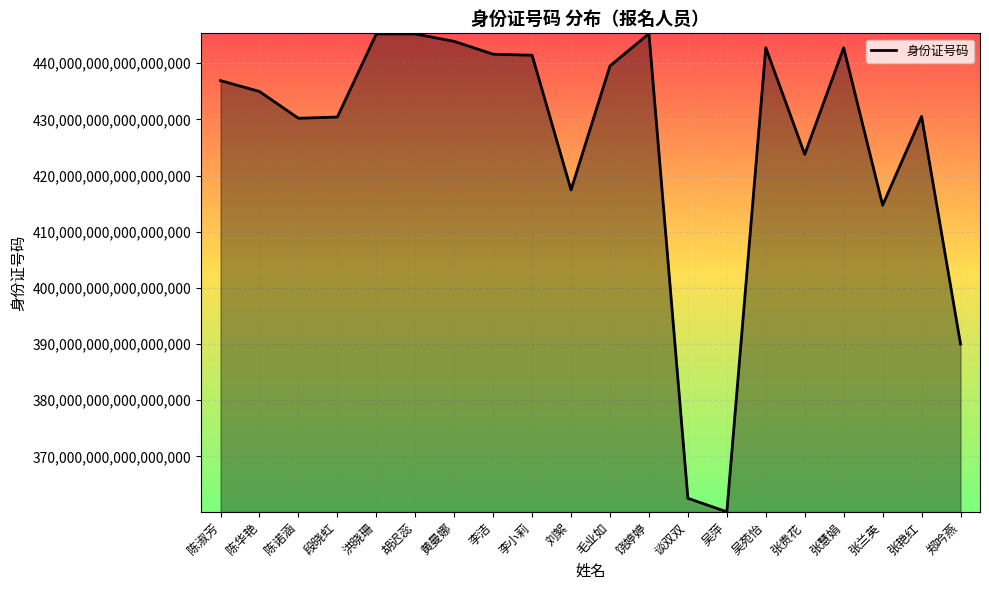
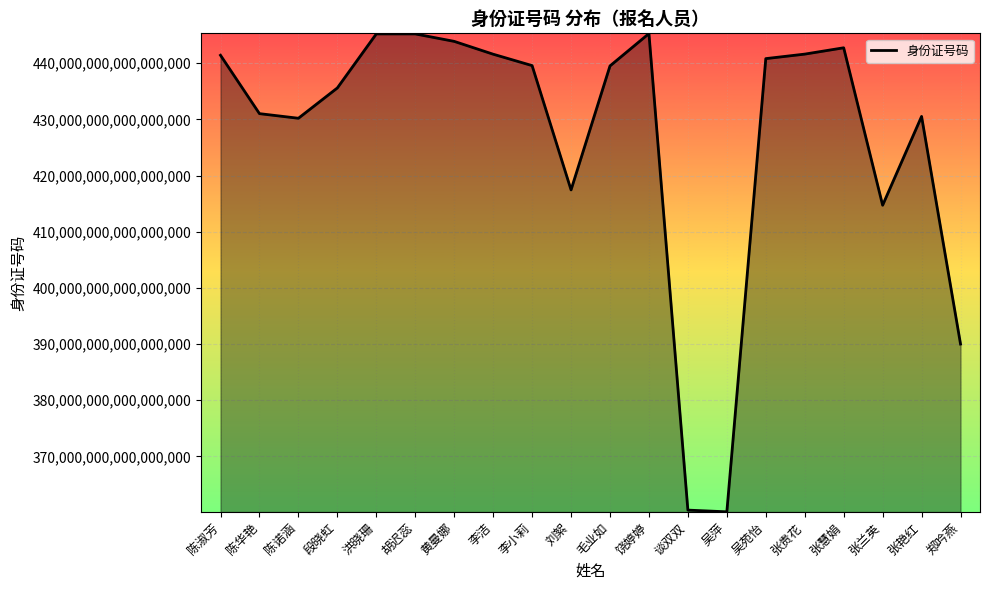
  {
-   "陈淑芳": "437,000,000,000,000,000",
-   "陈华艳": "435,000,000,000,000,000",
+   "陈淑芳": "441,000,000,000,000,000",
+   "陈华艳": "431,000,000,000,000,000",
    "陈诺涵": "430,000,000,000,000,000",
-   "段晓虹": "430,000,000,000,000,000",
+   "段晓虹": "436,000,000,000,000,000",
    "洪晓珊": "445,000,000,000,000,000",
    "胡迟蕊": "445,000,000,000,000,000",
    "黄曼娜": "444,000,000,000,000,000",
    "李洁": "442,000,000,000,000,000",
-   "李小莉": "441,000,000,000,000,000",
+   "李小莉": "440,000,000,000,000,000",
    "刘絮": "417,000,000,000,000,000",
    "毛业如": "440,000,000,000,000,000",
    "饶婷婷": "445,000,000,000,000,000",
-   "谈双双": "363,000,000,000,000,000",
+   "谈双双": "360,000,000,000,000,000",
    "吴萍": "360,000,000,000,000,000",
-   "吴苑怡": "443,000,000,000,000,000",
-   "张贵花": "424,000,000,000,000,000",
+   "吴苑怡": "441,000,000,000,000,000",
+   "张贵花": "442,000,000,000,000,000",
    "张慧娟": "443,000,000,000,000,000",
    "张兰英": "415,000,000,000,000,000",
    "张艳红": "431,000,000,000,000,000",
    "郑吟燕": "390,000,000,000,000,000"
  }
